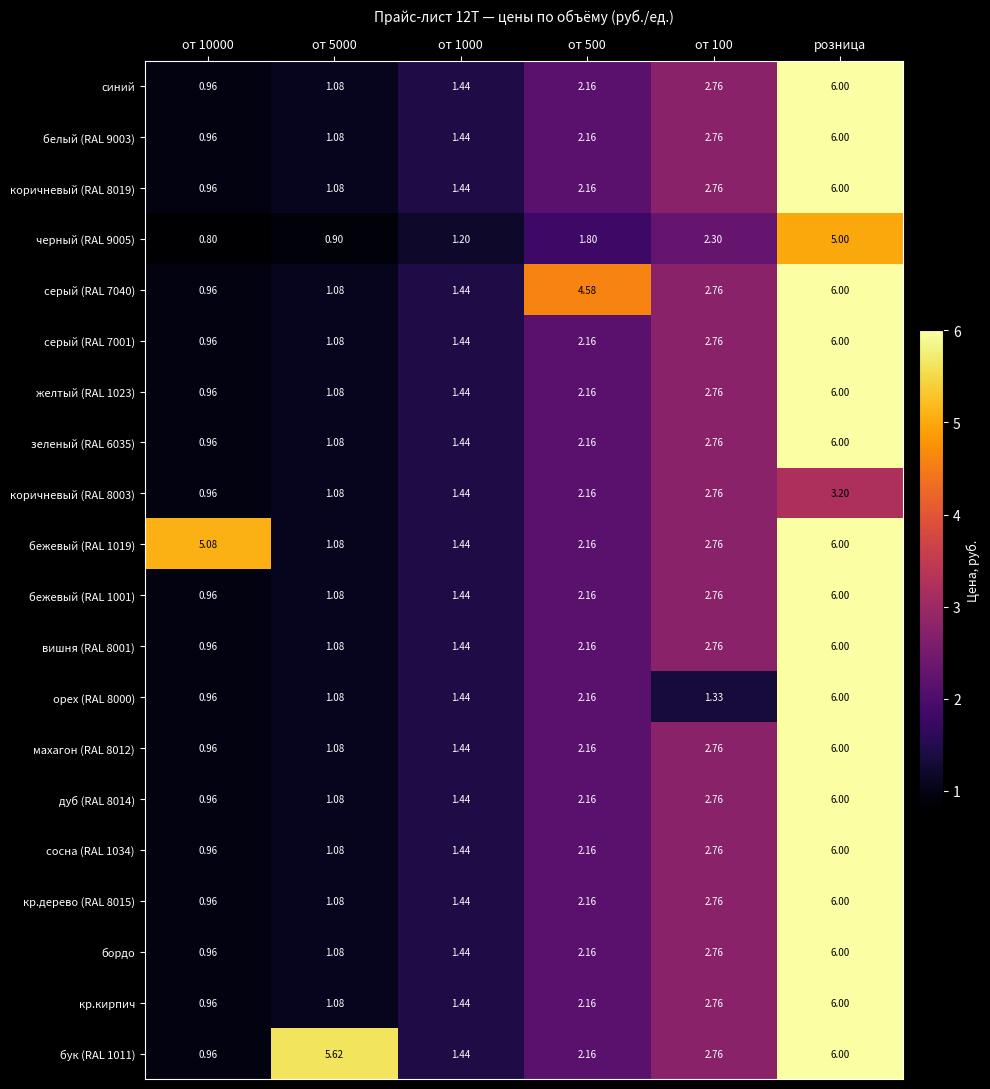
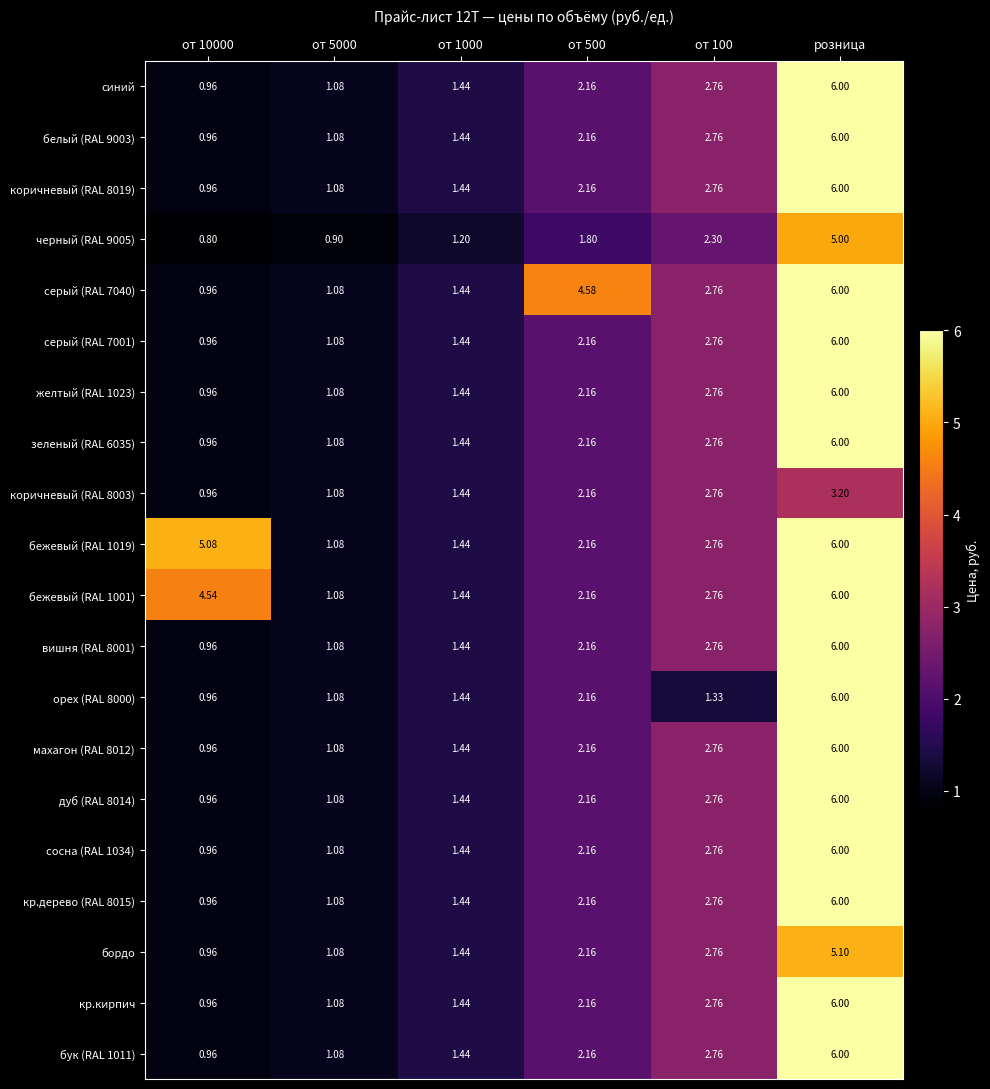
  {
    "синий": {
      "от 10000": 0.96,
      "от 5000": 1.08,
      "от 1000": 1.44,
      "от 500": 2.16,
      "от 100": 2.76,
      "розница": 6.00
    },
    "белый (RAL 9003)": {
      "от 10000": 0.96,
      "от 5000": 1.08,
      "от 1000": 1.44,
      "от 500": 2.16,
      "от 100": 2.76,
      "розница": 6.00
    },
    "коричневый (RAL 8019)": {
      "от 10000": 0.96,
      "от 5000": 1.08,
      "от 1000": 1.44,
      "от 500": 2.16,
      "от 100": 2.76,
      "розница": 6.00
    },
    "черный (RAL 9005)": {
      "от 10000": 0.80,
      "от 5000": 0.90,
      "от 1000": 1.20,
      "от 500": 1.80,
      "от 100": 2.30,
      "розница": 5.00
    },
    "серый (RAL 7040)": {
      "от 10000": 0.96,
      "от 5000": 1.08,
      "от 1000": 1.44,
      "от 500": 4.58,
      "от 100": 2.76,
      "розница": 6.00
    },
    "серый (RAL 7001)": {
      "от 10000": 0.96,
      "от 5000": 1.08,
      "от 1000": 1.44,
      "от 500": 2.16,
      "от 100": 2.76,
      "розница": 6.00
    },
    "желтый (RAL 1023)": {
      "от 10000": 0.96,
      "от 5000": 1.08,
      "от 1000": 1.44,
      "от 500": 2.16,
      "от 100": 2.76,
      "розница": 6.00
    },
    "зеленый (RAL 6035)": {
      "от 10000": 0.96,
      "от 5000": 1.08,
      "от 1000": 1.44,
      "от 500": 2.16,
      "от 100": 2.76,
      "розница": 6.00
    },
    "коричневый (RAL 8003)": {
      "от 10000": 0.96,
      "от 5000": 1.08,
      "от 1000": 1.44,
      "от 500": 2.16,
      "от 100": 2.76,
      "розница": 3.20
    },
    "бежевый (RAL 1019)": {
      "от 10000": 5.08,
      "от 5000": 1.08,
      "от 1000": 1.44,
      "от 500": 2.16,
      "от 100": 2.76,
      "розница": 6.00
    },
    "бежевый (RAL 1001)": {
-     "от 10000": 0.96,
+     "от 10000": 4.54,
      "от 5000": 1.08,
      "от 1000": 1.44,
      "от 500": 2.16,
      "от 100": 2.76,
      "розница": 6.00
    },
    "вишня (RAL 8001)": {
      "от 10000": 0.96,
      "от 5000": 1.08,
      "от 1000": 1.44,
      "от 500": 2.16,
      "от 100": 2.76,
      "розница": 6.00
    },
    "орех (RAL 8000)": {
      "от 10000": 0.96,
      "от 5000": 1.08,
      "от 1000": 1.44,
      "от 500": 2.16,
      "от 100": 1.33,
      "розница": 6.00
    },
    "махагон (RAL 8012)": {
      "от 10000": 0.96,
      "от 5000": 1.08,
      "от 1000": 1.44,
      "от 500": 2.16,
      "от 100": 2.76,
      "розница": 6.00
    },
    "дуб (RAL 8014)": {
      "от 10000": 0.96,
      "от 5000": 1.08,
      "от 1000": 1.44,
      "от 500": 2.16,
      "от 100": 2.76,
      "розница": 6.00
    },
    "сосна (RAL 1034)": {
      "от 10000": 0.96,
      "от 5000": 1.08,
      "от 1000": 1.44,
      "от 500": 2.16,
      "от 100": 2.76,
      "розница": 6.00
    },
    "кр.дерево (RAL 8015)": {
      "от 10000": 0.96,
      "от 5000": 1.08,
      "от 1000": 1.44,
      "от 500": 2.16,
      "от 100": 2.76,
      "розница": 6.00
    },
    "бордо": {
      "от 10000": 0.96,
      "от 5000": 1.08,
      "от 1000": 1.44,
      "от 500": 2.16,
      "от 100": 2.76,
-     "розница": 6.00
+     "розница": 5.10
    },
    "кр.кирпич": {
      "от 10000": 0.96,
      "от 5000": 1.08,
      "от 1000": 1.44,
      "от 500": 2.16,
      "от 100": 2.76,
      "розница": 6.00
    },
    "бук (RAL 1011)": {
      "от 10000": 0.96,
-     "от 5000": 5.62,
+     "от 5000": 1.08,
      "от 1000": 1.44,
      "от 500": 2.16,
      "от 100": 2.76,
      "розница": 6.00
    }
  }
